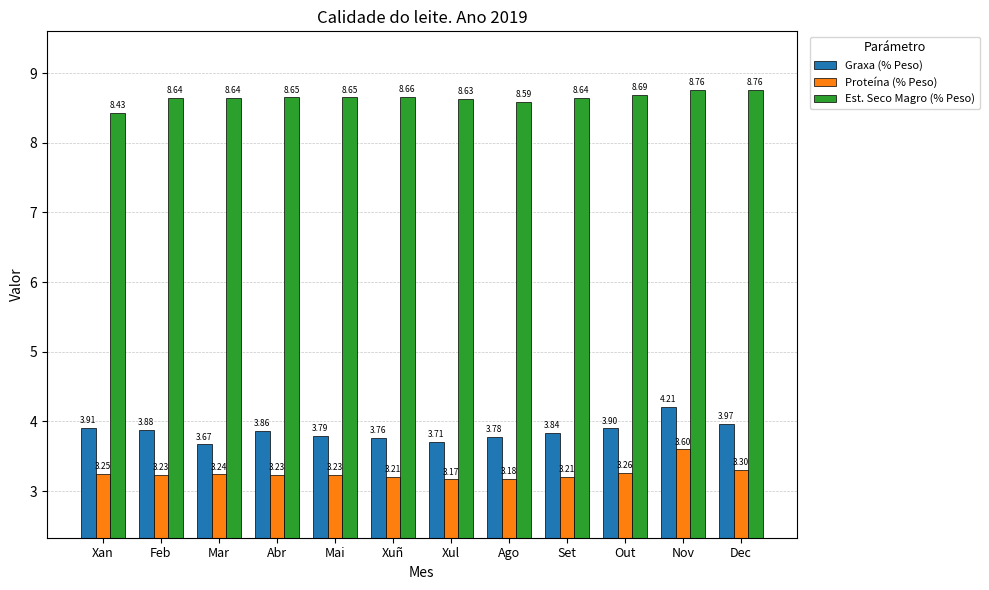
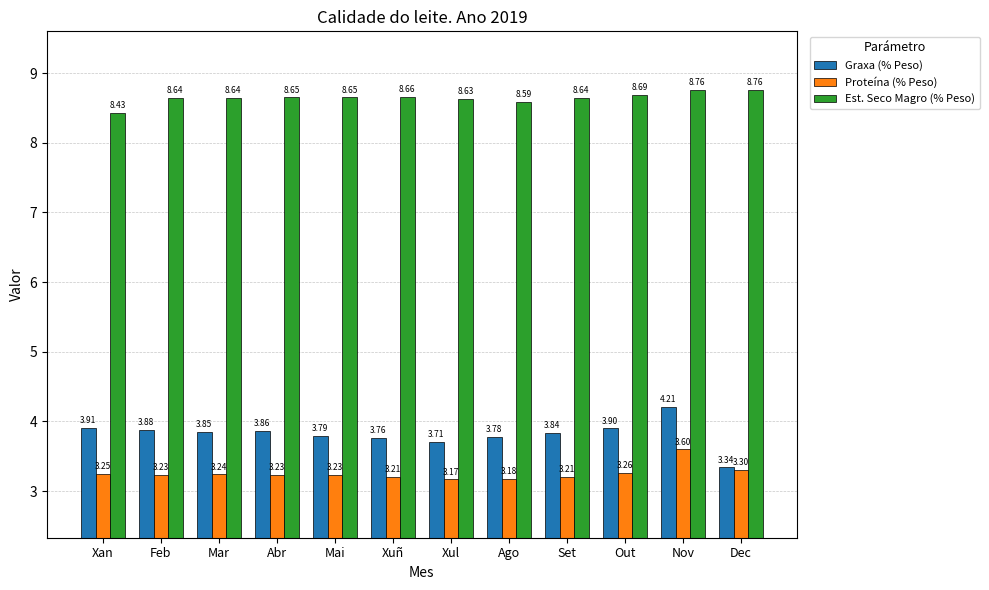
  {
    "Graxa (% Peso)": {
      "Xan": 3.91,
      "Feb": 3.88,
-     "Mar": 3.67,
+     "Mar": 3.85,
      "Abr": 3.86,
      "Mai": 3.79,
      "Xuñ": 3.76,
      "Xul": 3.71,
      "Ago": 3.78,
      "Set": 3.84,
      "Out": 3.90,
      "Nov": 4.21,
-     "Dec": 3.97
+     "Dec": 3.34
    },
    "Proteína (% Peso)": {
      "Xan": 3.25,
      "Feb": 3.23,
      "Mar": 3.24,
      "Abr": 3.23,
      "Mai": 3.23,
      "Xuñ": 3.21,
      "Xul": 3.17,
      "Ago": 3.18,
      "Set": 3.21,
      "Out": 3.26,
      "Nov": 3.60,
      "Dec": 3.30
    },
    "Est. Seco Magro (% Peso)": {
      "Xan": 8.43,
      "Feb": 8.64,
      "Mar": 8.64,
      "Abr": 8.65,
      "Mai": 8.65,
      "Xuñ": 8.66,
      "Xul": 8.63,
      "Ago": 8.59,
      "Set": 8.64,
      "Out": 8.69,
      "Nov": 8.76,
      "Dec": 8.76
    }
  }
